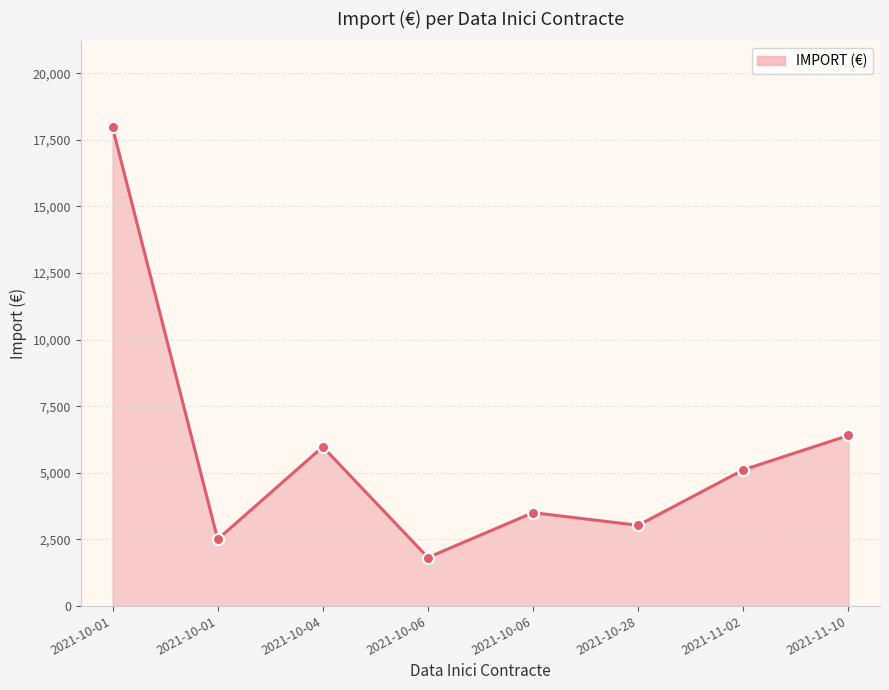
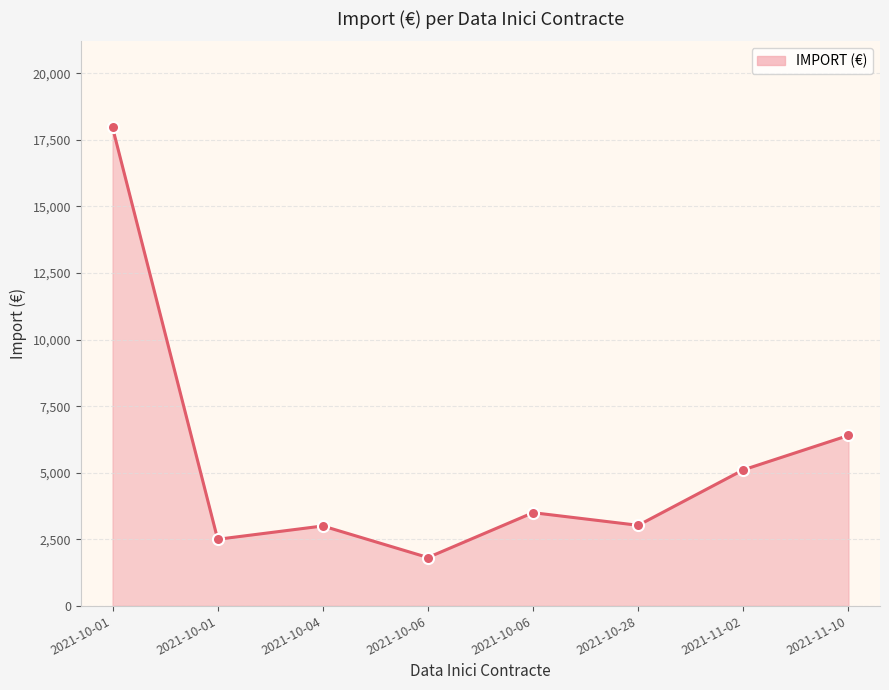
  {
-   "2021-10-04": "6,000",
+   "2021-10-04": "3,000",
    "2021-10-28": "3,000",
    "2021-11-02": "5,100",
    "2021-11-10": "6,400"
  }
